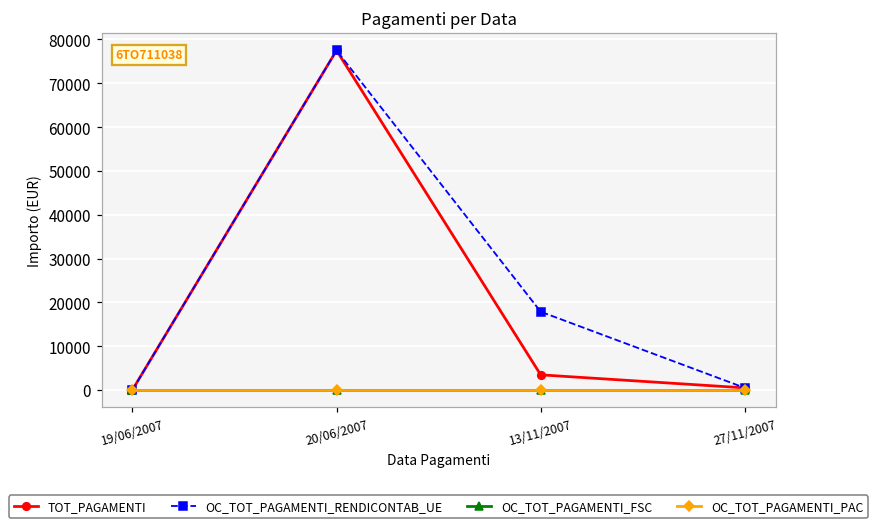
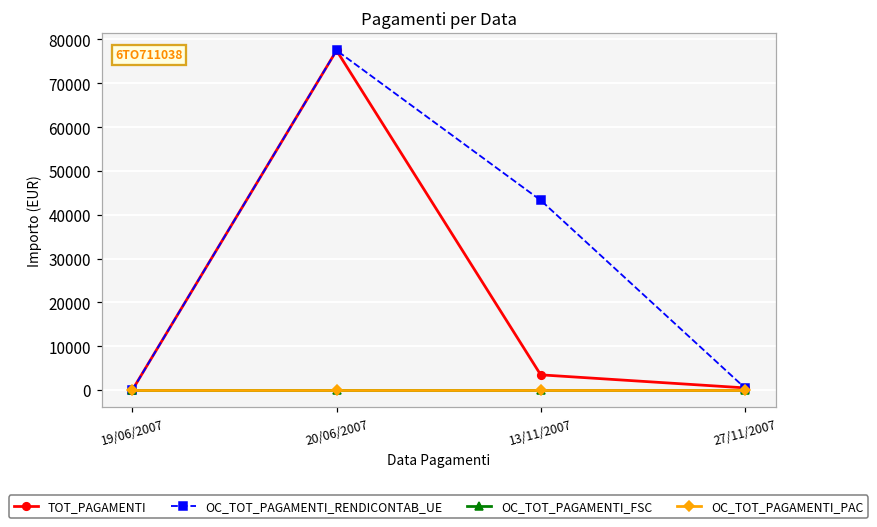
  {
    "TOT_PAGAMENTI": {
      "13/11/2007": 3000
    },
    "OC_TOT_PAGAMENTI_RENDICONTAB_UE": {
-     "13/11/2007": 18000
+     "13/11/2007": 43000
    },
    "OC_TOT_PAGAMENTI_PAC": {
      "20/06/2007": 0,
      "13/11/2007": 0
    }
  }
